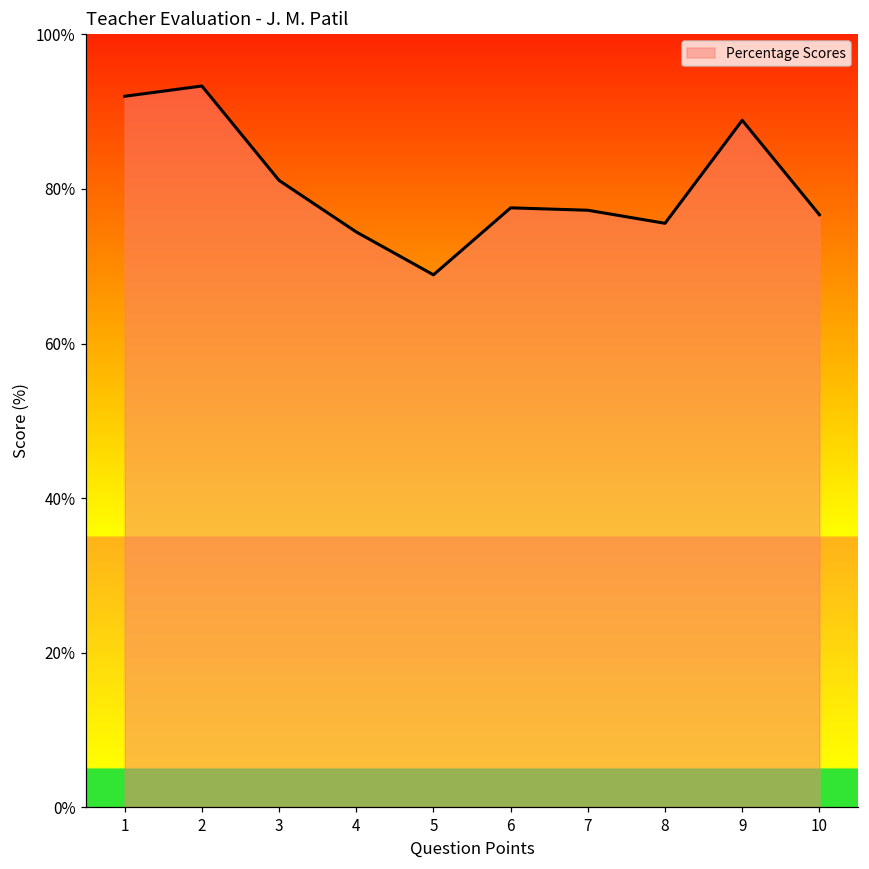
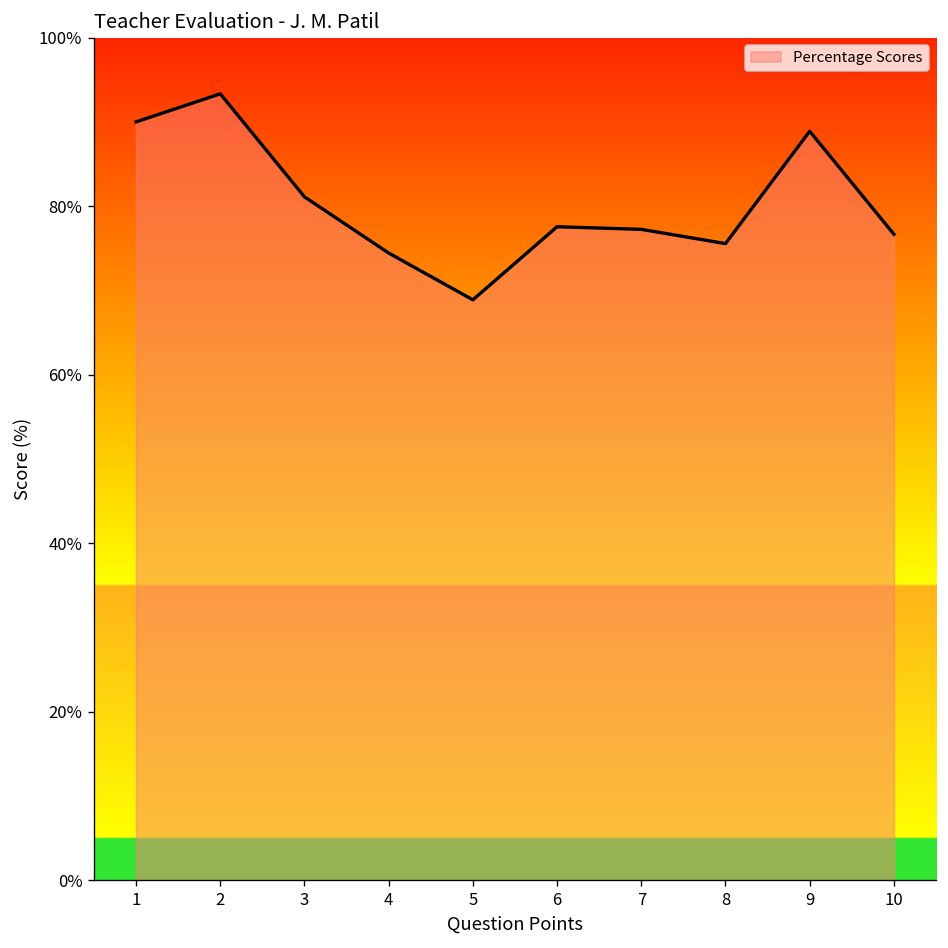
  {
-   "1": "92%",
+   "1": "90%",
    "2": "93%",
    "3": "81%",
    "4": "74%",
    "5": "69%",
    "6": "78%",
    "7": "77%",
    "8": "76%",
    "9": "89%",
    "10": "77%"
  }
